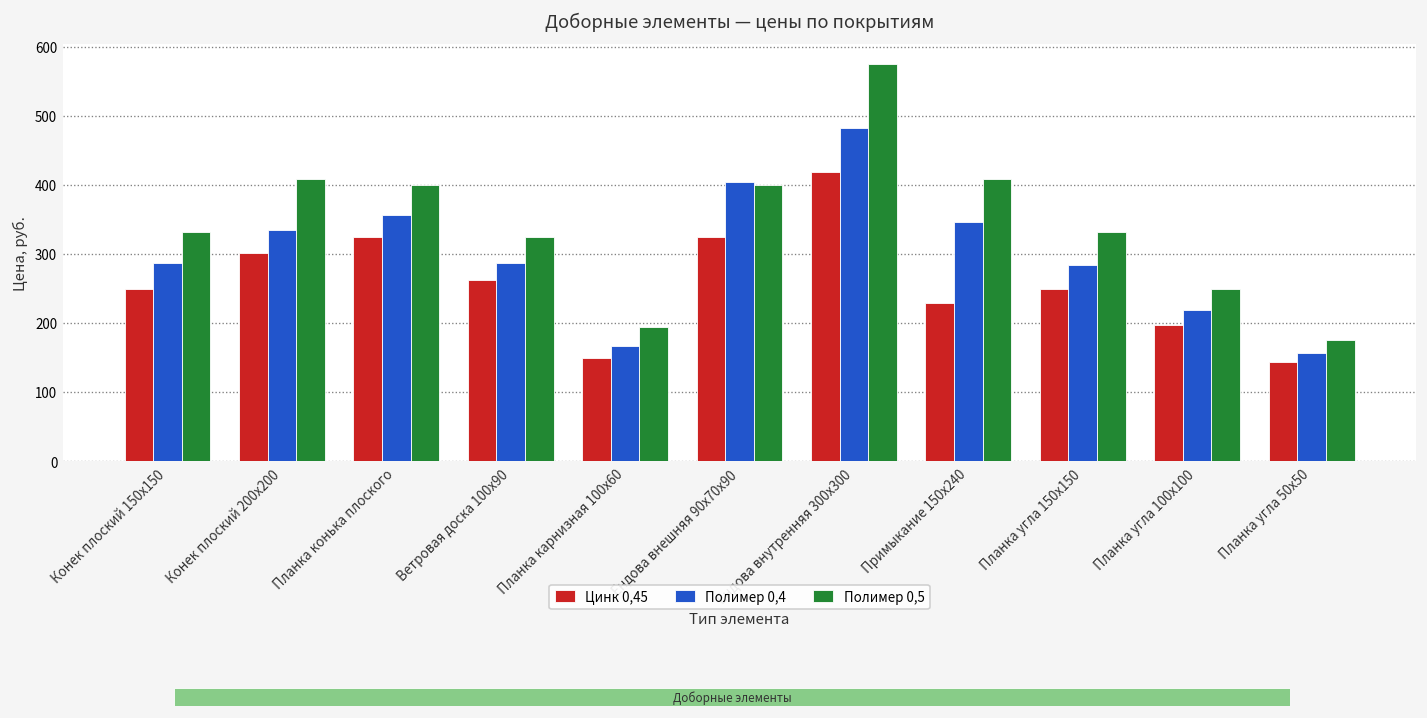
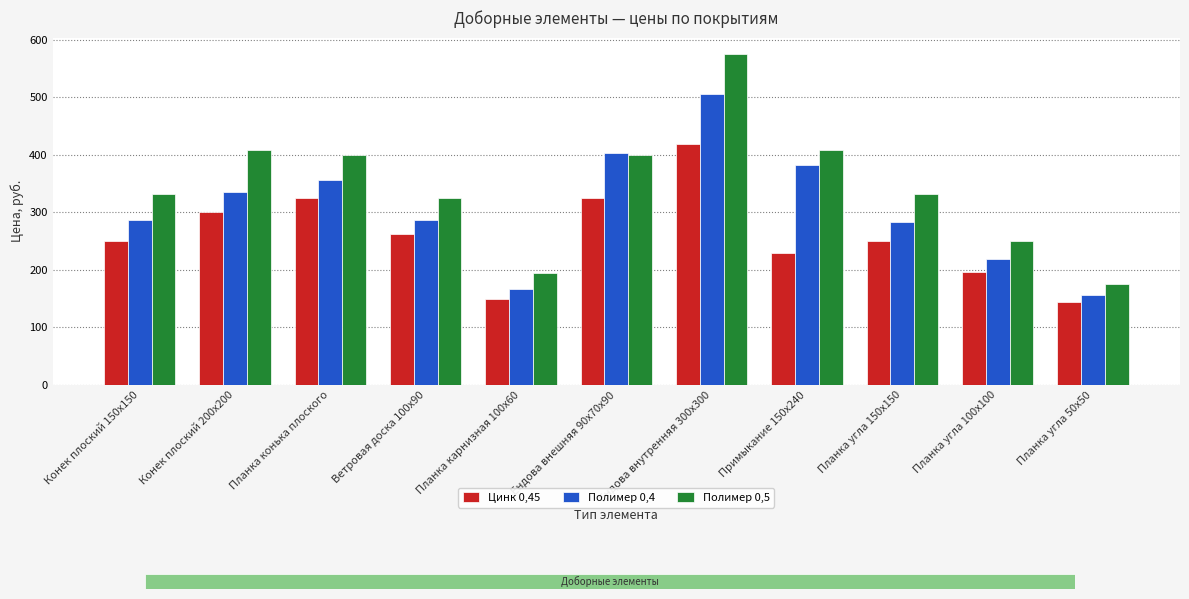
  {
    "Цинк 0,45": {
      "Конек плоский 150х150": 250,
      "Конек плоский 200х200": 300,
      "Планка конька плоского": 330,
      "Ветровая доска 100х90": 260,
      "Планка карнизная 100х60": 150,
      "Ендова внешняя 90х70х90": 330,
      "Ендова внутренняя 300х300": 420,
      "Примыкание 150х240": 230,
      "Планка угла 150х150": 250,
      "Планка угла 100х100": 200,
      "Планка угла 50х50": 140
    },
    "Полимер 0,4": {
      "Конек плоский 150х150": 290,
      "Конек плоский 200х200": 340,
      "Планка конька плоского": 360,
      "Ветровая доска 100х90": 290,
      "Планка карнизная 100х60": 170,
      "Ендова внешняя 90х70х90": 400,
-     "Ендова внутренняя 300х300": 480,
-     "Примыкание 150х240": 350,
+     "Ендова внутренняя 300х300": 510,
+     "Примыкание 150х240": 380,
      "Планка угла 150х150": 280,
      "Планка угла 100х100": 220,
      "Планка угла 50х50": 160
    },
    "Полимер 0,5": {
      "Конек плоский 150х150": 330,
      "Конек плоский 200х200": 410,
      "Планка конька плоского": 400,
      "Ветровая доска 100х90": 330,
      "Планка карнизная 100х60": 190,
      "Ендова внешняя 90х70х90": 400,
      "Ендова внутренняя 300х300": 580,
      "Примыкание 150х240": 410,
      "Планка угла 150х150": 330,
      "Планка угла 100х100": 250,
      "Планка угла 50х50": 180
    }
  }
